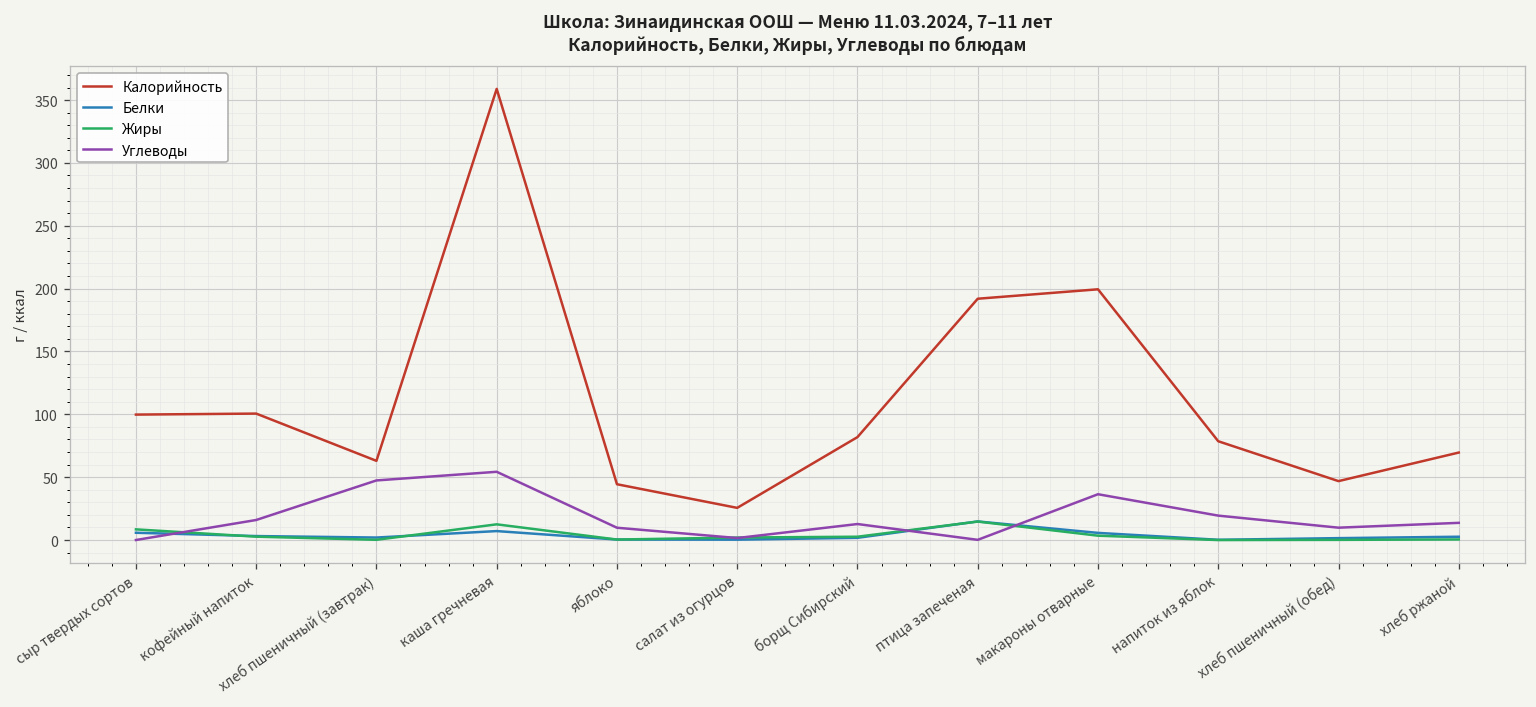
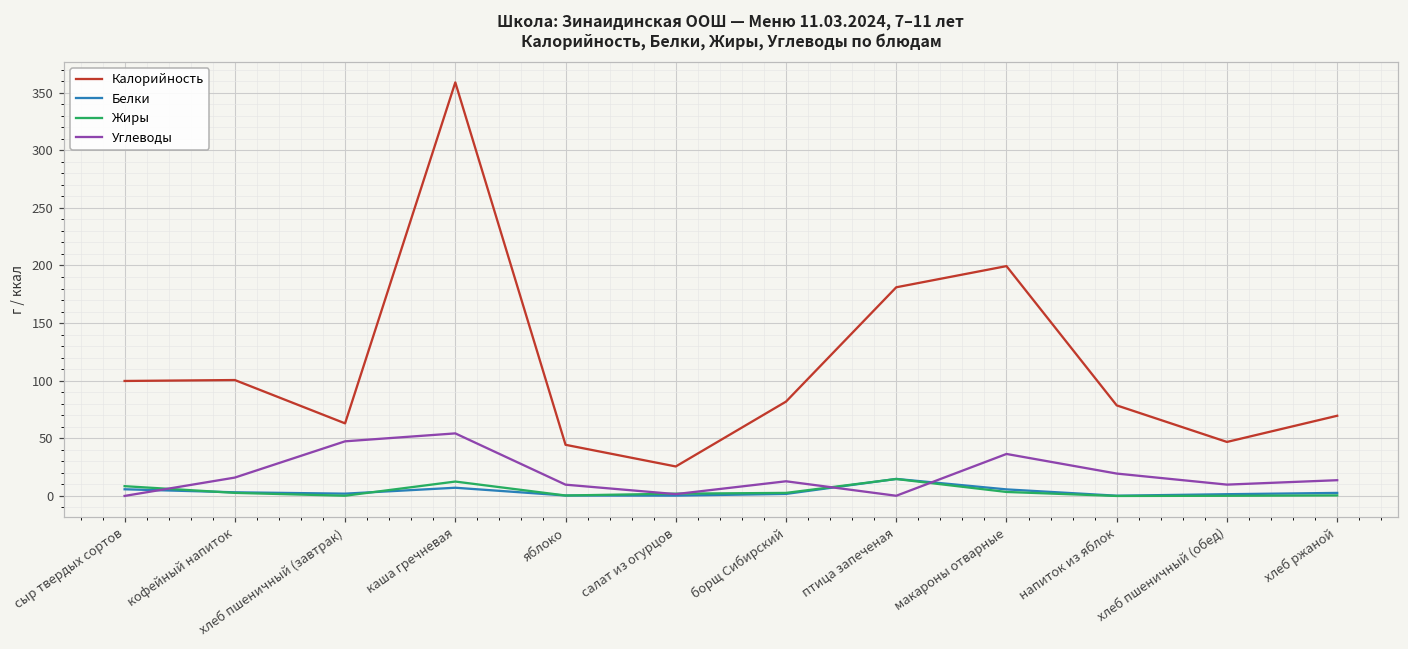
  {
    "Калорийность": {
      "сыр твердых сортов": 100,
      "кофейный напиток": 101,
      "хлеб пшеничный (завтрак)": 63,
      "каша гречневая": 359,
      "яблоко": 44,
      "салат из огурцов": 26,
      "борщ Сибирский": 82,
-     "птица запеченая": 192,
+     "птица запеченая": 181,
      "макароны отварные": 199,
      "напиток из яблок": 79,
      "хлеб пшеничный (обед)": 47,
      "хлеб ржаной": 70
    },
    "Белки": {
      "сыр твердых сортов": 6,
      "каша гречневая": 7
    },
    "Жиры": {
      "сыр твердых сортов": 9,
      "каша гречневая": 13
    },
    "Углеводы": {
      "сыр твердых сортов": 0,
      "кофейный напиток": 16,
      "хлеб пшеничный (завтрак)": 47,
      "каша гречневая": 54,
      "яблоко": 10,
      "борщ Сибирский": 13,
      "птица запеченая": 0,
      "макароны отварные": 36,
      "напиток из яблок": 19,
      "хлеб пшеничный (обед)": 10,
      "хлеб ржаной": 14
    }
  }
